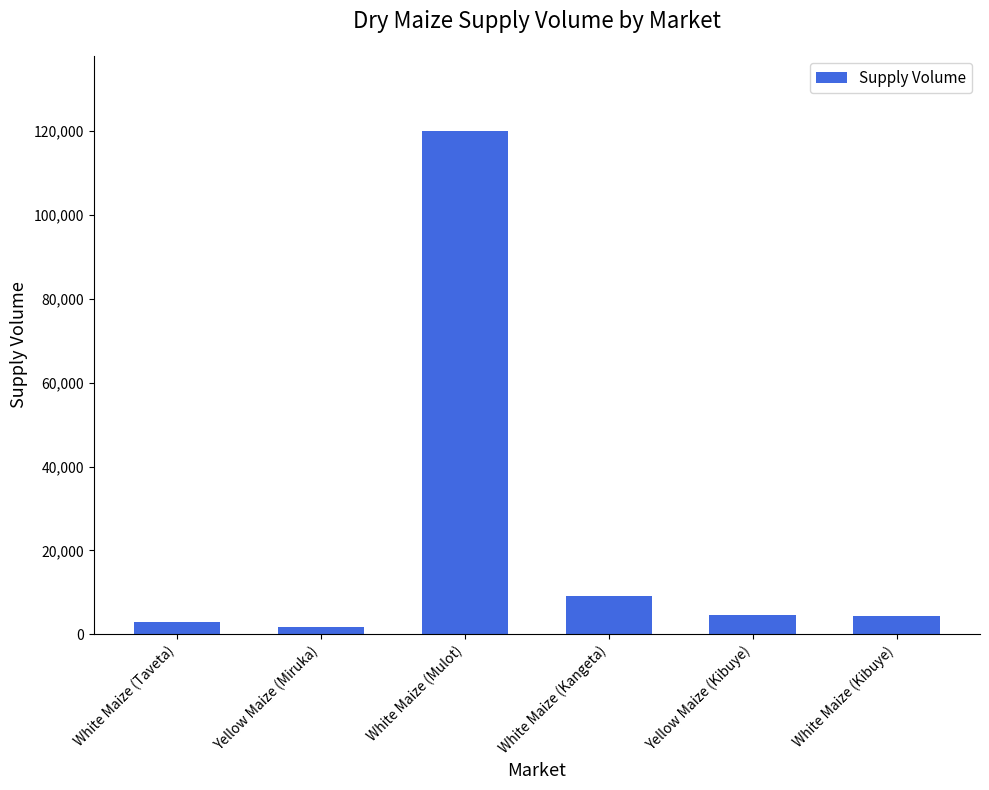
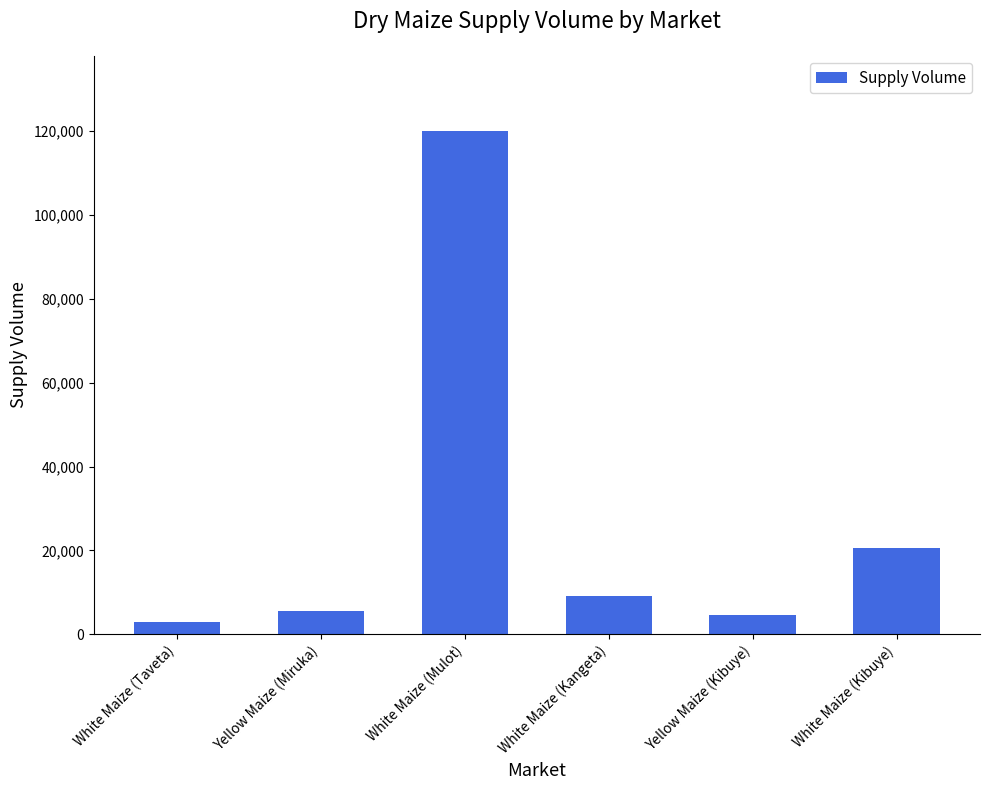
  {
    "White Maize (Taveta)": "3,000",
-   "Yellow Maize (Miruka)": "2,000",
+   "Yellow Maize (Miruka)": "6,000",
    "White Maize (Mulot)": "120,000",
    "White Maize (Kangeta)": "9,000",
    "Yellow Maize (Kibuye)": "5,000",
-   "White Maize (Kibuye)": "4,000"
+   "White Maize (Kibuye)": "21,000"
  }
